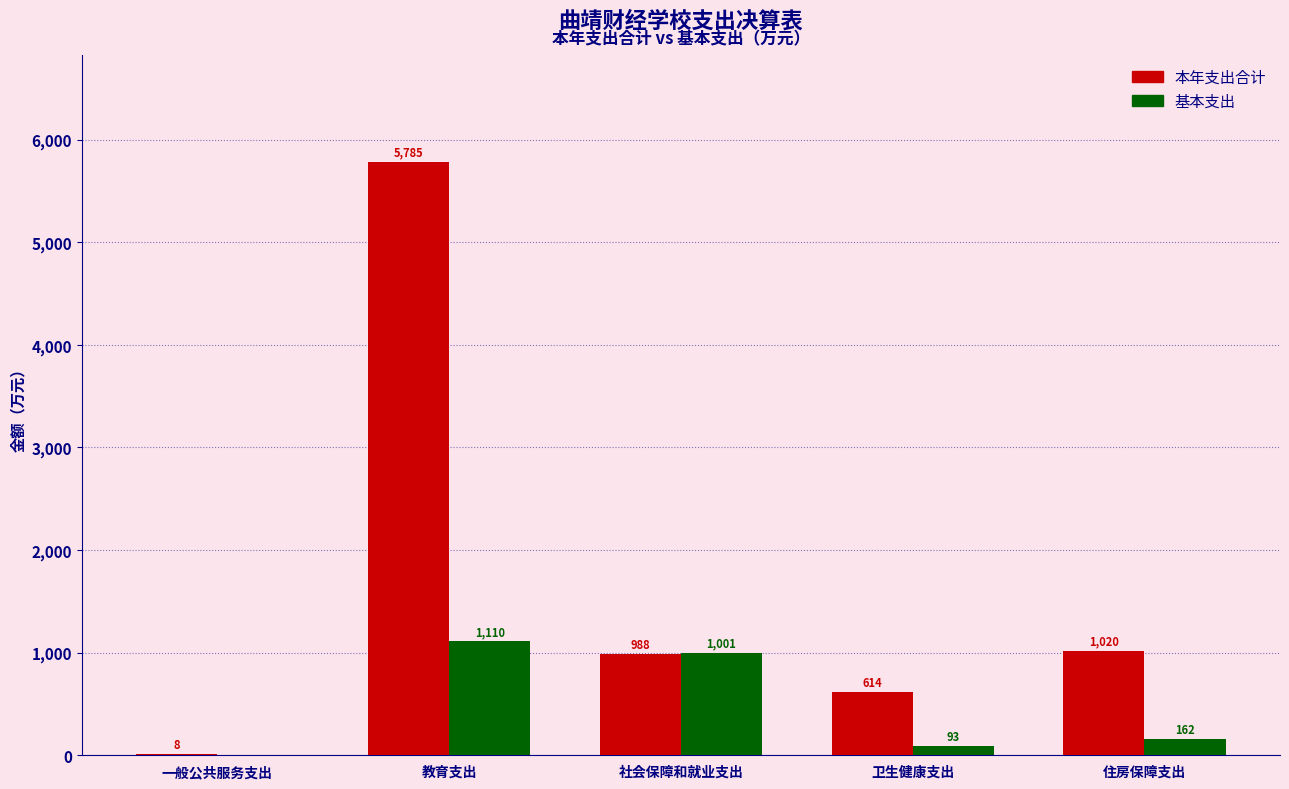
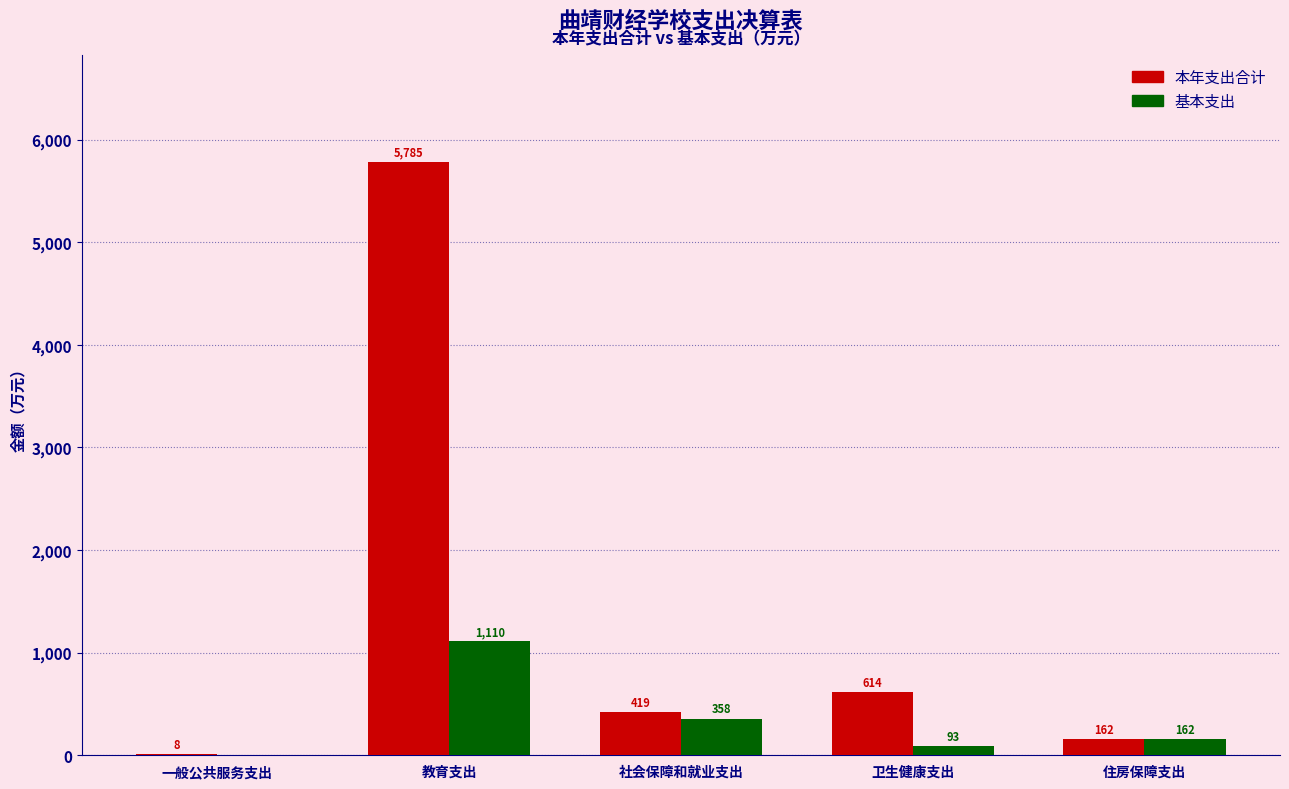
  {
    "本年支出合计": {
      "一般公共服务支出": "8",
      "教育支出": "5,785",
-     "社会保障和就业支出": "988",
+     "社会保障和就业支出": "419",
      "卫生健康支出": "614",
-     "住房保障支出": "1,020"
+     "住房保障支出": "162"
    },
    "基本支出": {
      "教育支出": "1,110",
-     "社会保障和就业支出": "1,001",
+     "社会保障和就业支出": "358",
      "卫生健康支出": "93",
      "住房保障支出": "162"
    }
  }
